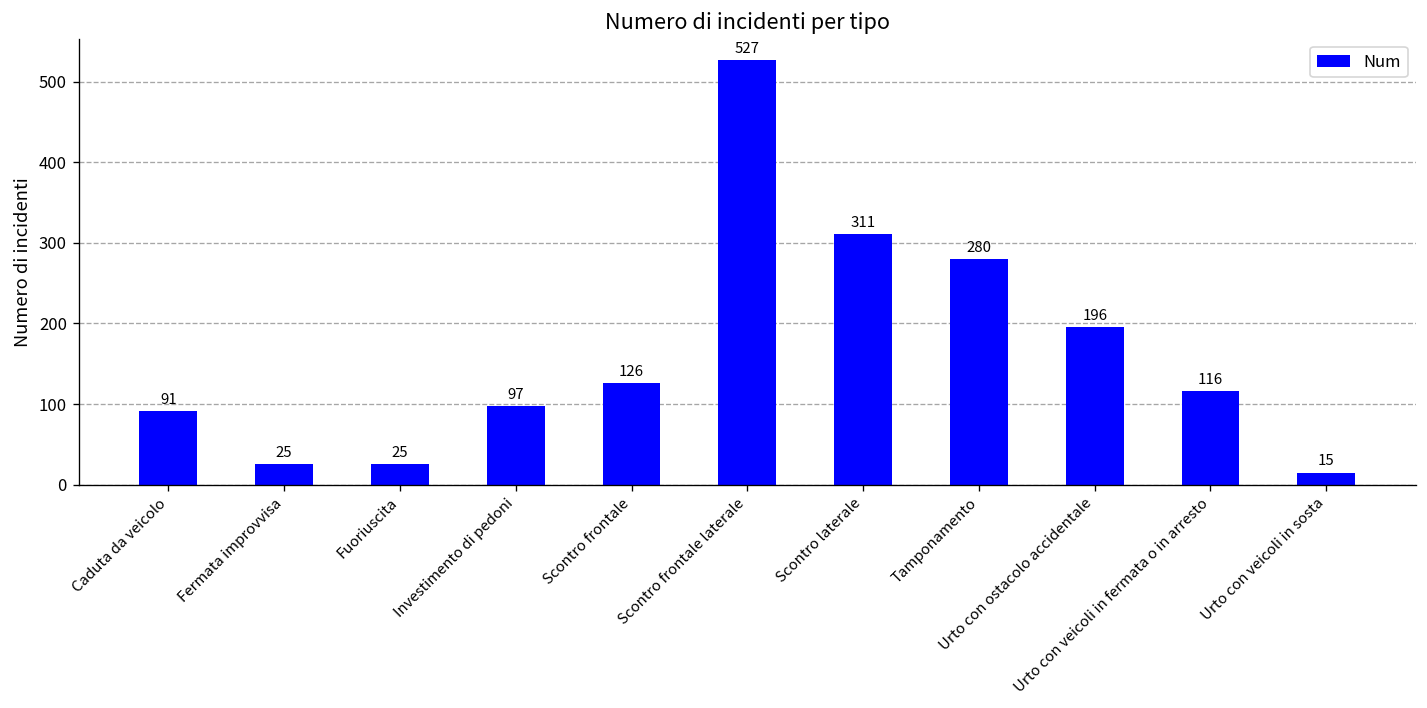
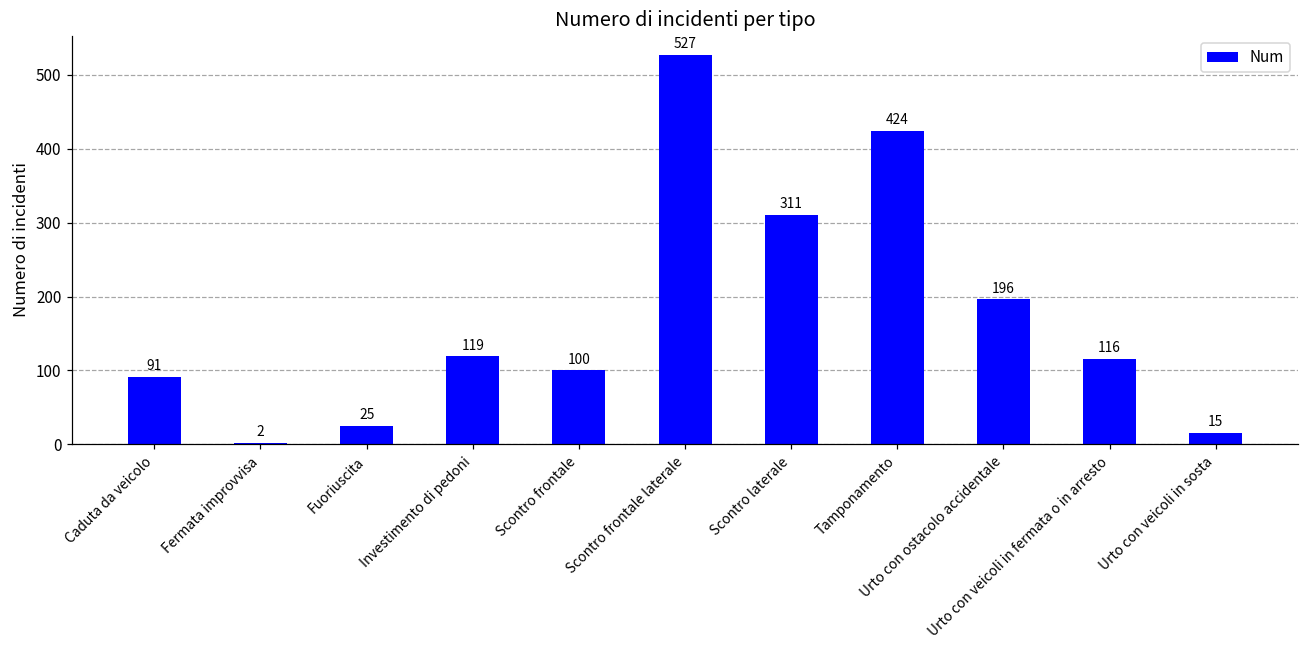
  {
    "Caduta da veicolo": 91,
-   "Fermata improvvisa": 25,
+   "Fermata improvvisa": 2,
    "Fuoriuscita": 25,
-   "Investimento di pedoni": 97,
-   "Scontro frontale": 126,
+   "Investimento di pedoni": 119,
+   "Scontro frontale": 100,
    "Scontro frontale laterale": 527,
    "Scontro laterale": 311,
-   "Tamponamento": 280,
+   "Tamponamento": 424,
    "Urto con ostacolo accidentale": 196,
    "Urto con veicoli in fermata o in arresto": 116,
    "Urto con veicoli in sosta": 15
  }
